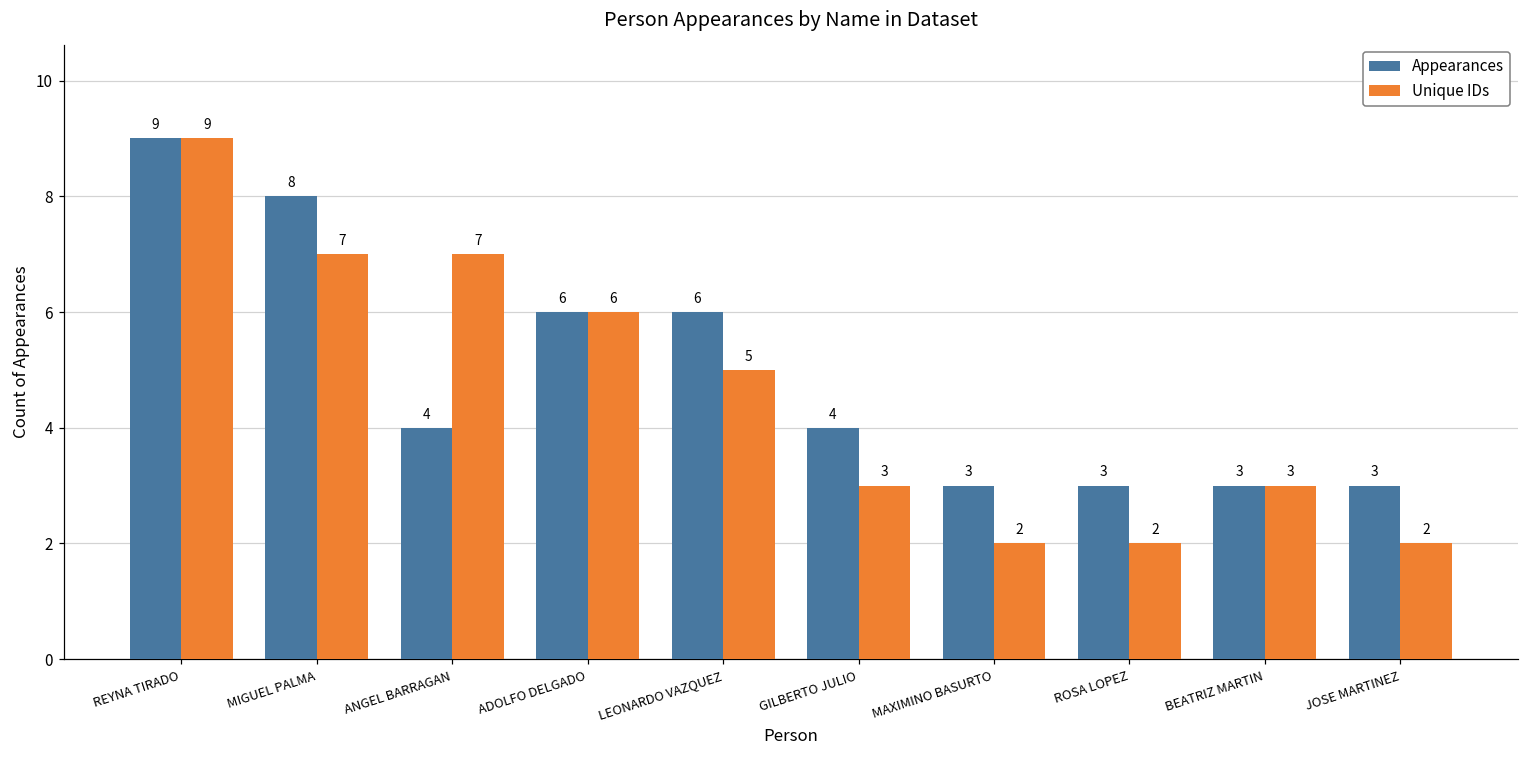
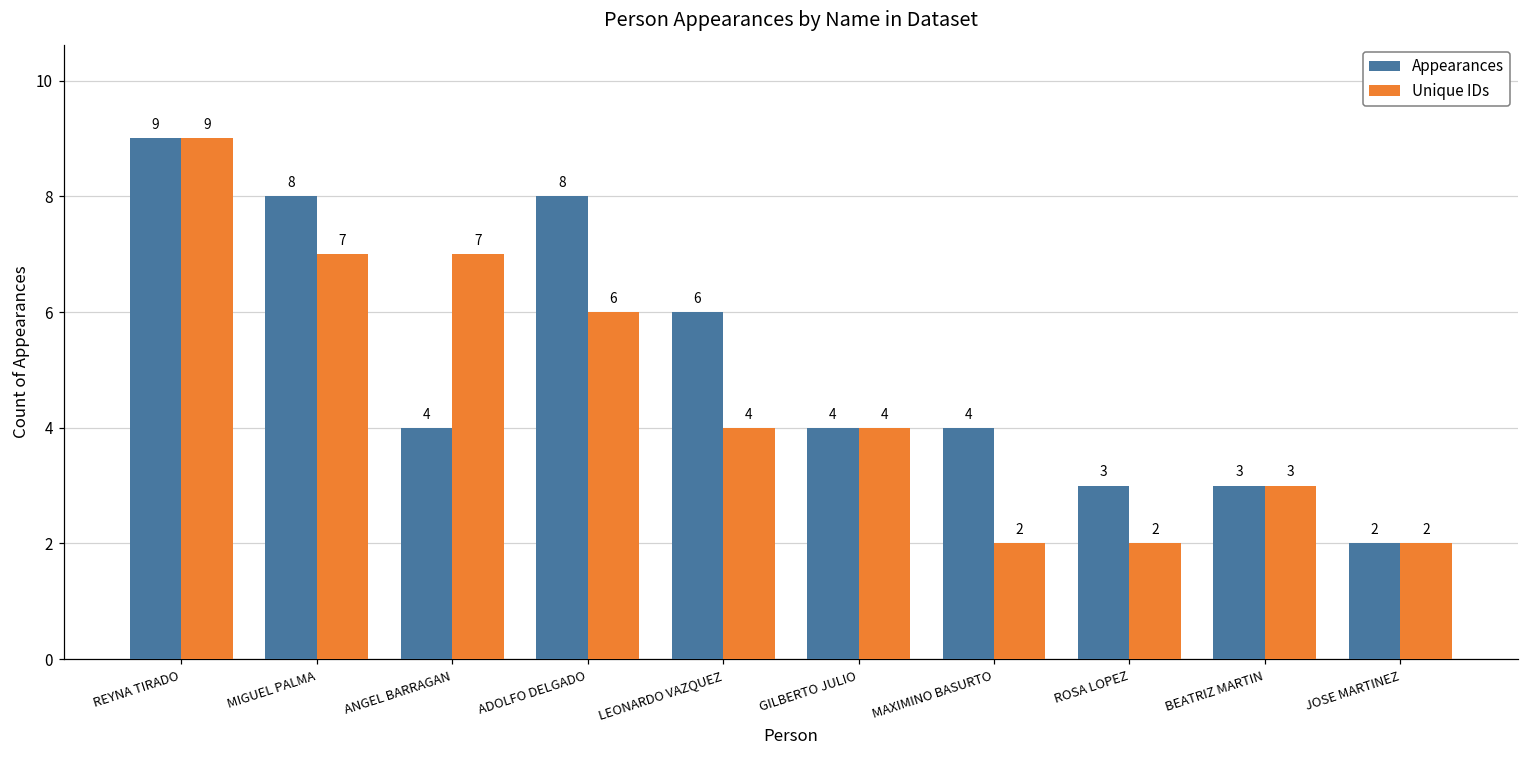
  {
    "Appearances": {
      "REYNA TIRADO": 9,
      "MIGUEL PALMA": 8,
      "ANGEL BARRAGAN": 4,
-     "ADOLFO DELGADO": 6,
+     "ADOLFO DELGADO": 8,
      "LEONARDO VAZQUEZ": 6,
      "GILBERTO JULIO": 4,
-     "MAXIMINO BASURTO": 3,
+     "MAXIMINO BASURTO": 4,
      "ROSA LOPEZ": 3,
      "BEATRIZ MARTIN": 3,
-     "JOSE MARTINEZ": 3
+     "JOSE MARTINEZ": 2
    },
    "Unique IDs": {
      "REYNA TIRADO": 9,
      "MIGUEL PALMA": 7,
      "ANGEL BARRAGAN": 7,
      "ADOLFO DELGADO": 6,
-     "LEONARDO VAZQUEZ": 5,
-     "GILBERTO JULIO": 3,
+     "LEONARDO VAZQUEZ": 4,
+     "GILBERTO JULIO": 4,
      "MAXIMINO BASURTO": 2,
      "ROSA LOPEZ": 2,
      "BEATRIZ MARTIN": 3,
      "JOSE MARTINEZ": 2
    }
  }
